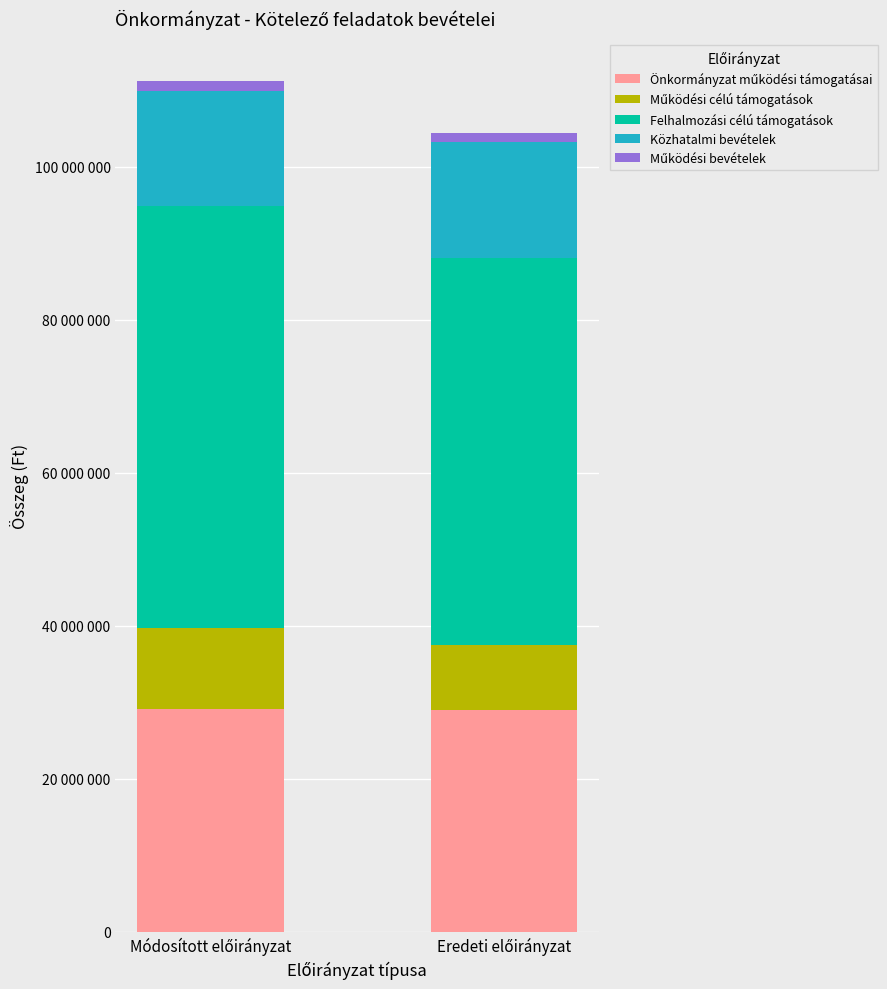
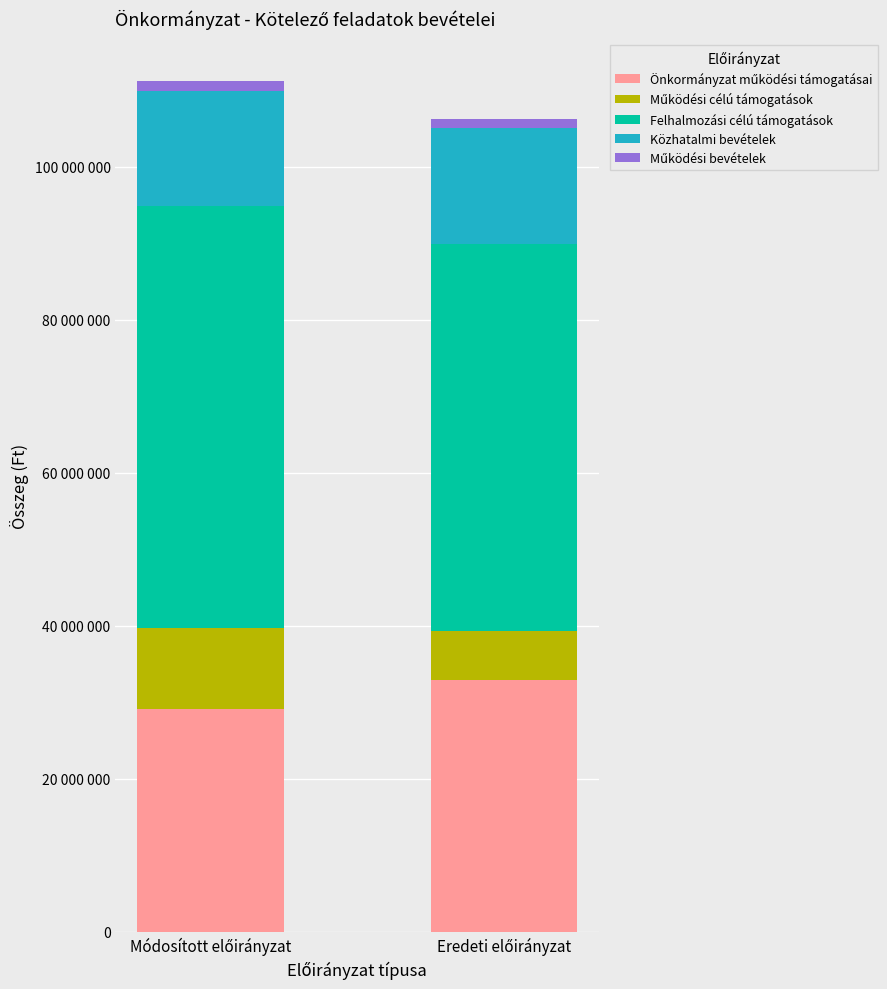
  {
    "Önkormányzat működési támogatásai": {
      "Módosított előirányzat": 29000000,
-     "Eredeti előirányzat": 29000000
+     "Eredeti előirányzat": 33000000
    },
    "Működési célú támogatások": {
      "Módosított előirányzat": 11000000,
-     "Eredeti előirányzat": 8000000
+     "Eredeti előirányzat": 6000000
    },
    "Működési bevételek": {
      "Módosított előirányzat": 1000000,
      "Eredeti előirányzat": 1000000
    }
  }
